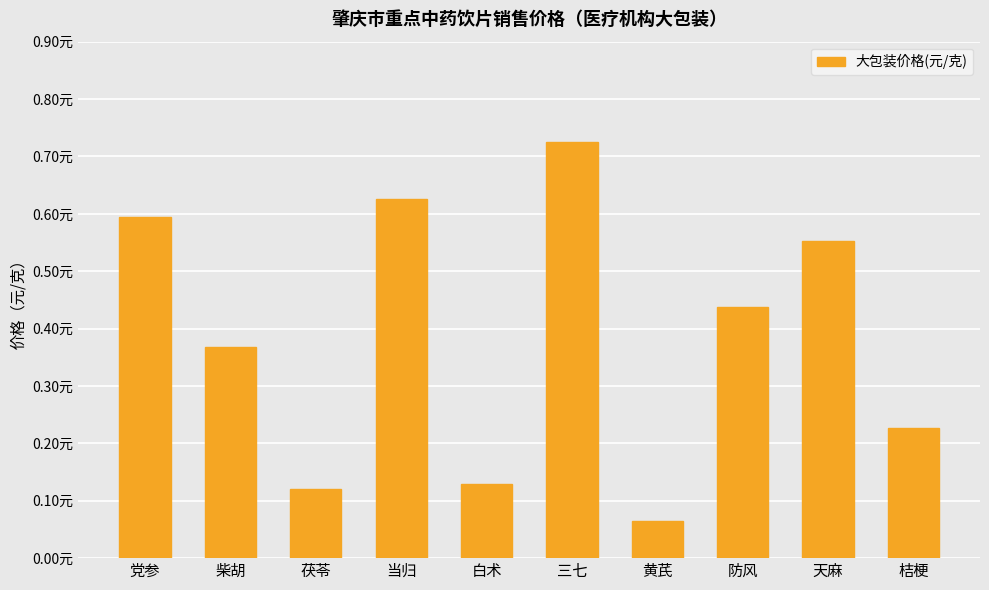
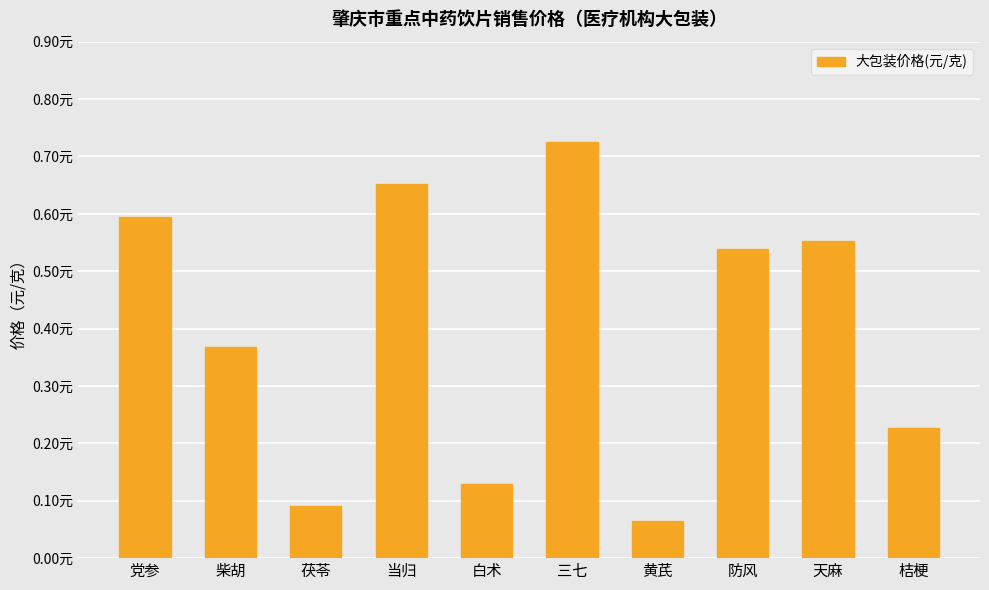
  {
    "党参": "0.59元",
    "柴胡": "0.37元",
-   "茯苓": "0.12元",
-   "当归": "0.63元",
+   "茯苓": "0.09元",
+   "当归": "0.65元",
    "白术": "0.13元",
    "三七": "0.73元",
    "黄芪": "0.06元",
-   "防风": "0.44元",
+   "防风": "0.54元",
    "天麻": "0.55元",
    "桔梗": "0.23元"
  }
